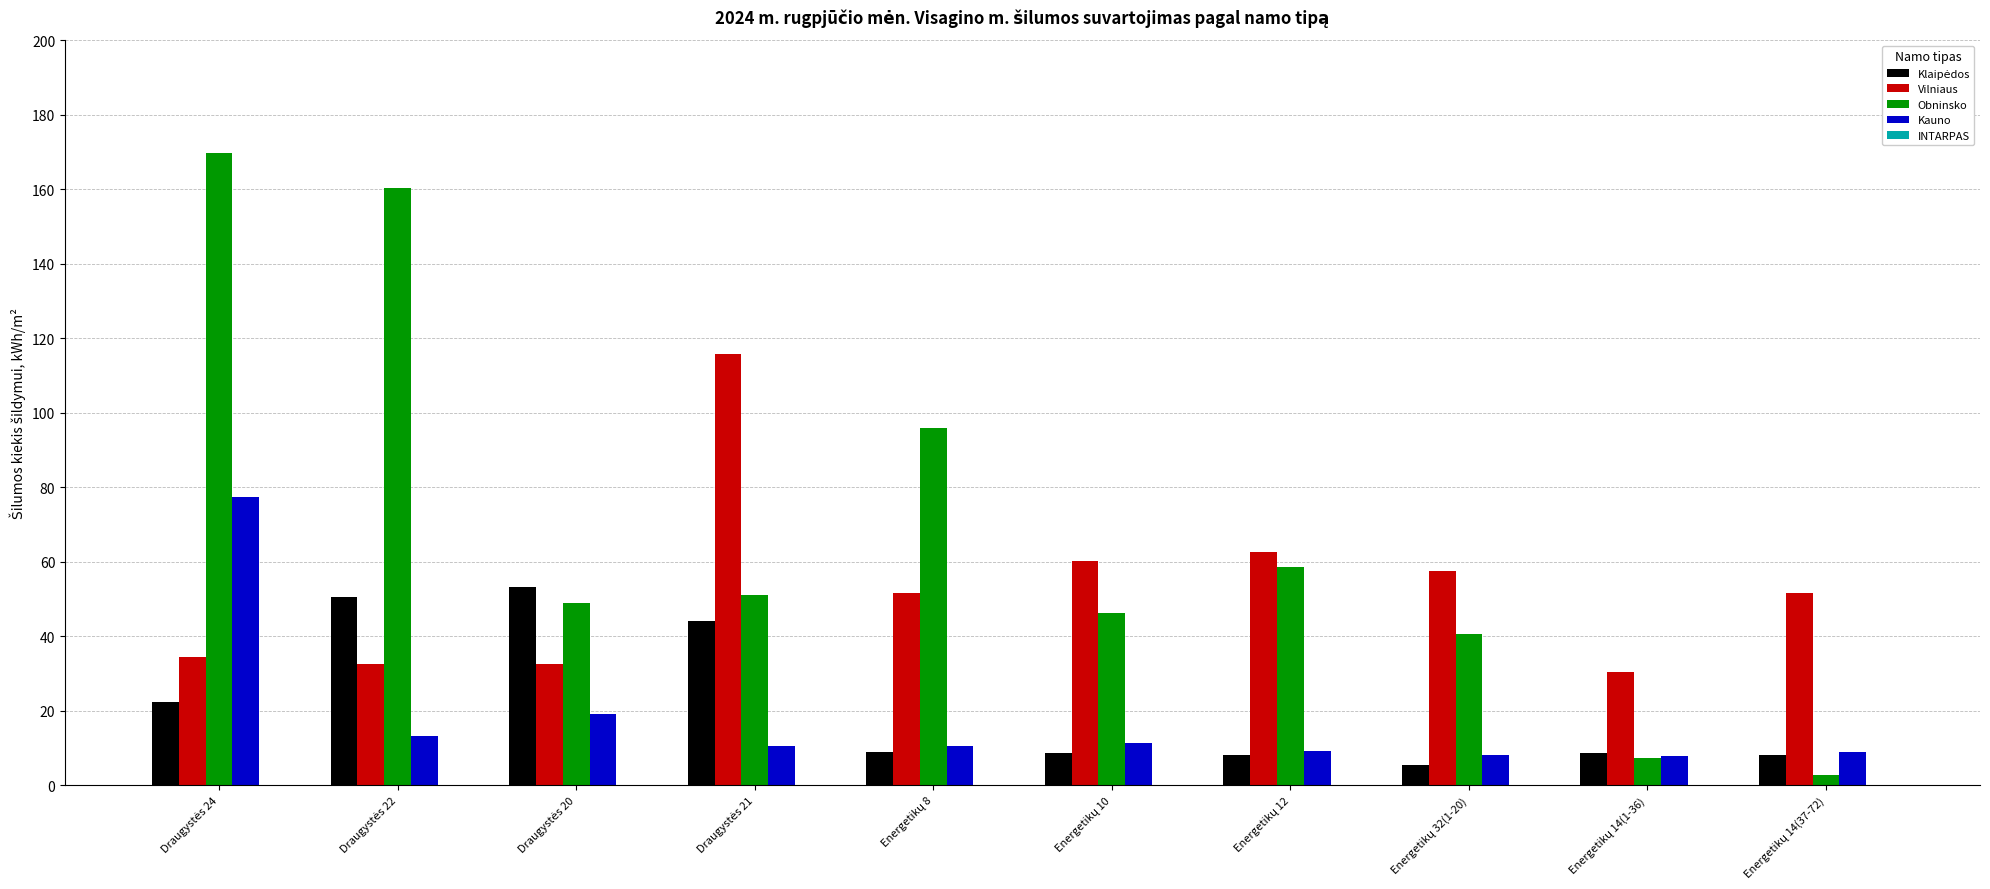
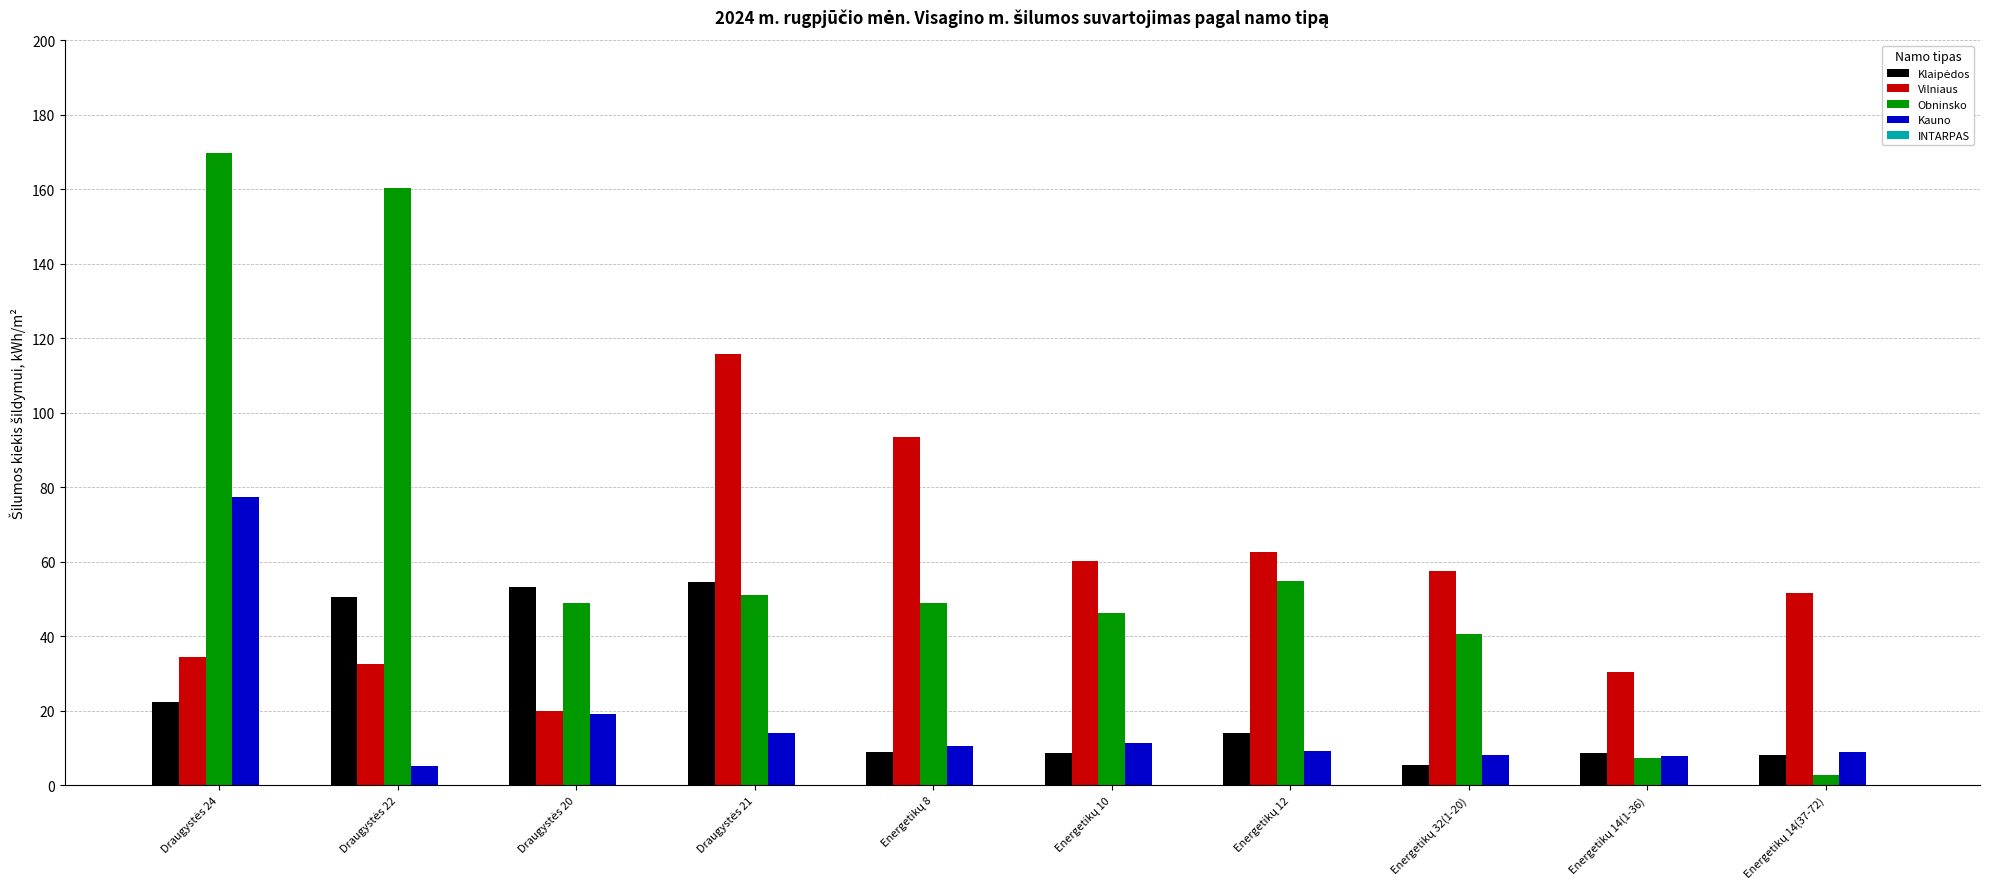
  {
    "Klaipėdos": {
      "Draugystės 24": 22,
      "Draugystės 22": 51,
      "Draugystės 20": 53,
-     "Draugystės 21": 44,
+     "Draugystės 21": 55,
      "Energetikų 8": 9,
      "Energetikų 10": 9,
-     "Energetikų 12": 8,
+     "Energetikų 12": 14,
      "Energetikų 32(1-20)": 6,
      "Energetikų 14(1-36)": 9,
      "Energetikų 14(37-72)": 8
    },
    "Vilniaus": {
      "Draugystės 24": 34,
      "Draugystės 22": 33,
-     "Draugystės 20": 33,
+     "Draugystės 20": 20,
      "Draugystės 21": 116,
-     "Energetikų 8": 52,
+     "Energetikų 8": 94,
      "Energetikų 10": 60,
      "Energetikų 12": 63,
      "Energetikų 32(1-20)": 58,
      "Energetikų 14(1-36)": 31,
      "Energetikų 14(37-72)": 52
    },
    "Obninsko": {
      "Draugystės 24": 170,
      "Draugystės 22": 160,
      "Draugystės 20": 49,
      "Draugystės 21": 51,
-     "Energetikų 8": 96,
+     "Energetikų 8": 49,
      "Energetikų 10": 46,
-     "Energetikų 12": 58,
+     "Energetikų 12": 55,
      "Energetikų 32(1-20)": 41,
      "Energetikų 14(1-36)": 7,
      "Energetikų 14(37-72)": 3
    },
    "Kauno": {
      "Draugystės 24": 77,
-     "Draugystės 22": 13,
+     "Draugystės 22": 5,
      "Draugystės 20": 19,
-     "Draugystės 21": 11,
+     "Draugystės 21": 14,
      "Energetikų 8": 11,
      "Energetikų 10": 11,
      "Energetikų 12": 9,
      "Energetikų 32(1-20)": 8,
      "Energetikų 14(1-36)": 8,
      "Energetikų 14(37-72)": 9
    },
    "INTARPAS": {
      "Draugystės 24": 0,
      "Draugystės 22": 0,
      "Draugystės 20": 0,
      "Draugystės 21": 0,
      "Energetikų 8": 0,
      "Energetikų 10": 0,
      "Energetikų 12": 0,
      "Energetikų 32(1-20)": 0,
      "Energetikų 14(1-36)": 0,
      "Energetikų 14(37-72)": 0
    }
  }
